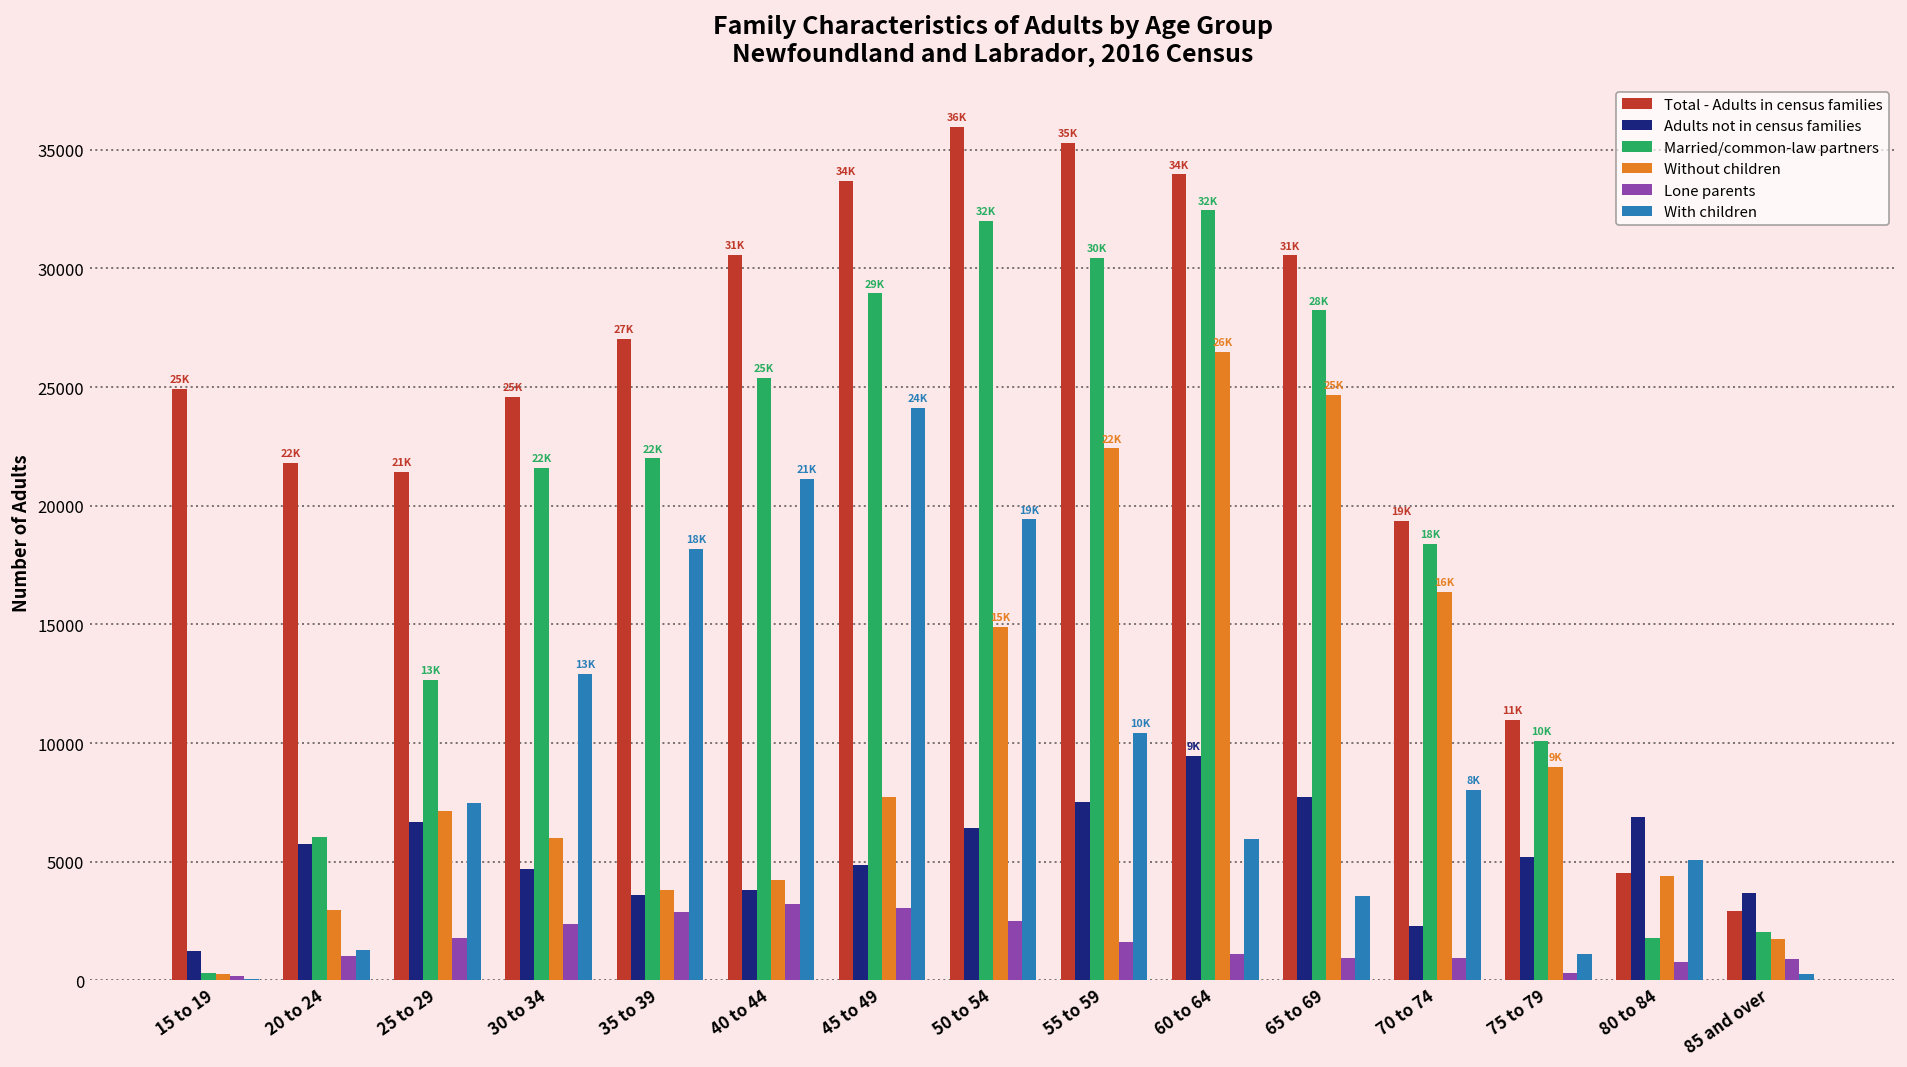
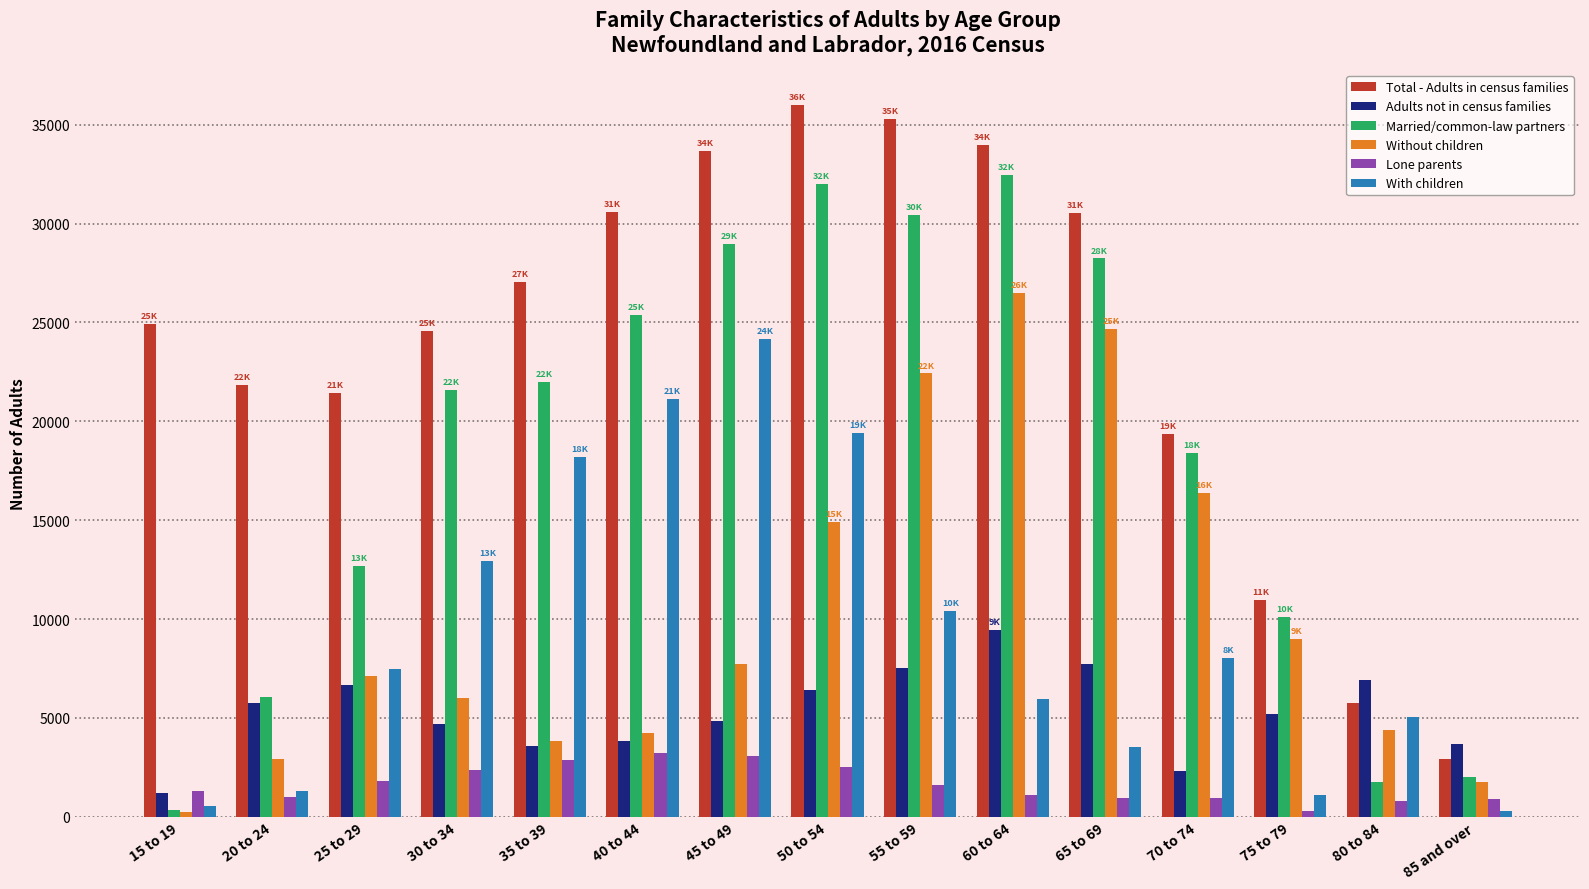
  {
    "Total - Adults in census families": {
-     "80 to 84": "4500",
+     "80 to 84": "5800",
      "85 and over": "2900"
    },
    "Adults not in census families": {
      "60 to 64": "9K"
    },
    "Married/common-law partners": {
      "25 to 29": "13K",
      "30 to 34": "22K",
      "35 to 39": "22K",
      "40 to 44": "25K",
      "45 to 49": "29K",
      "50 to 54": "32K",
      "55 to 59": "30K",
      "60 to 64": "32K",
      "65 to 69": "28K",
      "70 to 74": "18K",
      "75 to 79": "10K"
    },
    "Without children": {
      "50 to 54": "15K",
      "55 to 59": "22K",
      "60 to 64": "26K",
      "65 to 69": "25K",
      "70 to 74": "16K",
      "75 to 79": "9K"
    },
    "Lone parents": {
-     "15 to 19": "200",
+     "15 to 19": "1300",
      "20 to 24": "1000",
      "25 to 29": "1800",
      "30 to 34": "2400",
      "35 to 39": "2900",
      "40 to 44": "3200",
      "45 to 49": "3100",
      "50 to 54": "2500",
      "55 to 59": "1600",
      "60 to 64": "1100",
      "65 to 69": "1000",
      "70 to 74": "900",
      "75 to 79": "300",
      "80 to 84": "800",
      "85 and over": "900"
    },
    "With children": {
-     "15 to 19": "100",
+     "15 to 19": "500",
      "20 to 24": "1300",
      "25 to 29": "7500",
      "60 to 64": "6000",
      "65 to 69": "3600",
      "75 to 79": "1100",
      "80 to 84": "5100",
      "85 and over": "300"
    }
  }
